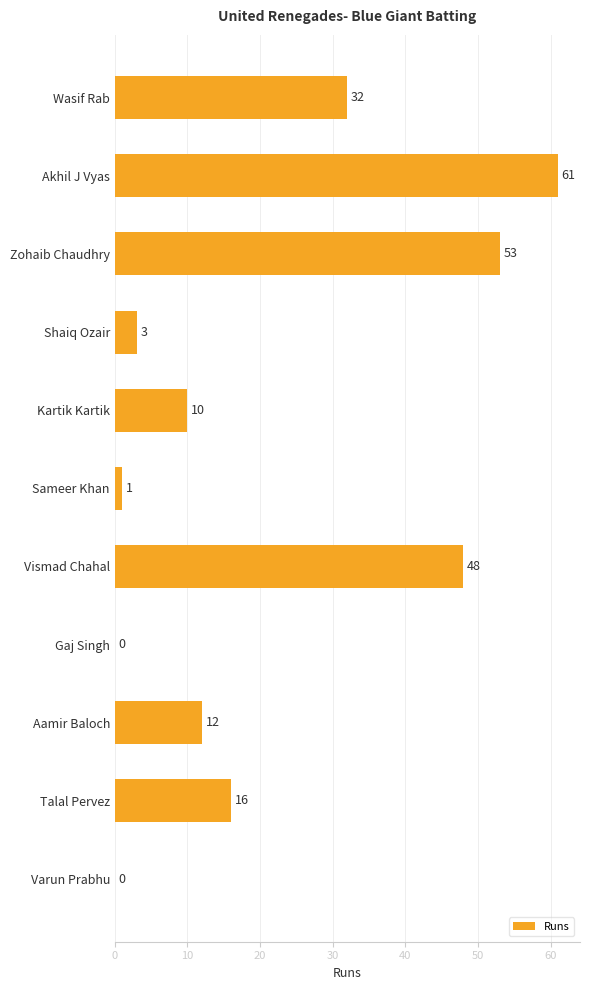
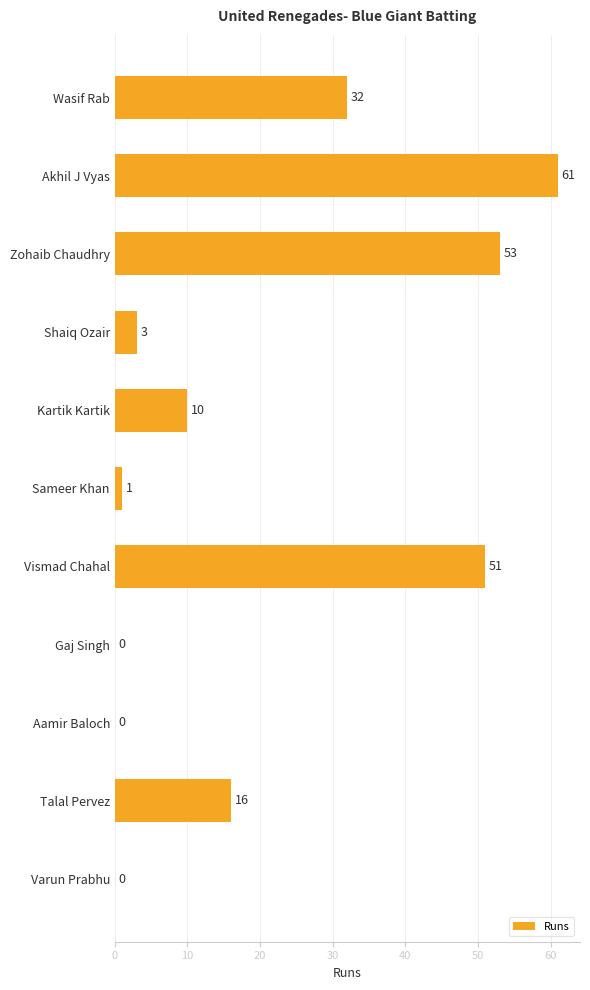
  {
    "Wasif Rab": 32,
    "Akhil J Vyas": 61,
    "Zohaib Chaudhry": 53,
    "Shaiq Ozair": 3,
    "Kartik Kartik": 10,
    "Sameer Khan": 1,
-   "Vismad Chahal": 48,
+   "Vismad Chahal": 51,
    "Gaj Singh": 0,
-   "Aamir Baloch": 12,
+   "Aamir Baloch": 0,
    "Talal Pervez": 16,
    "Varun Prabhu": 0
  }
